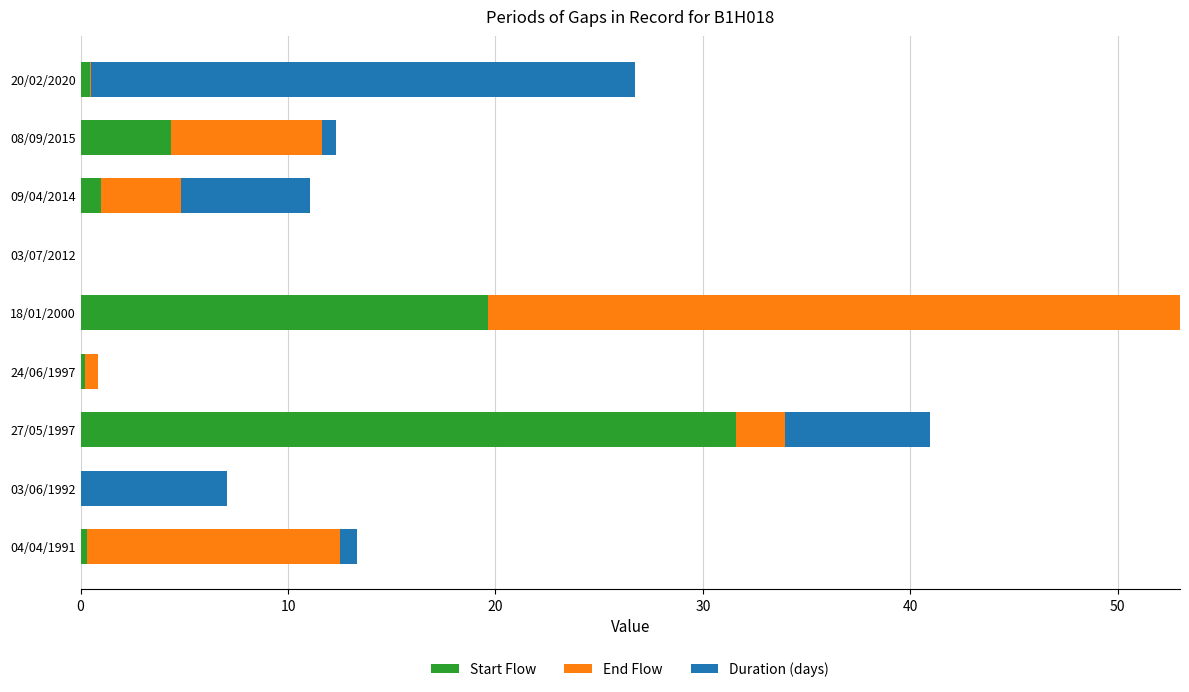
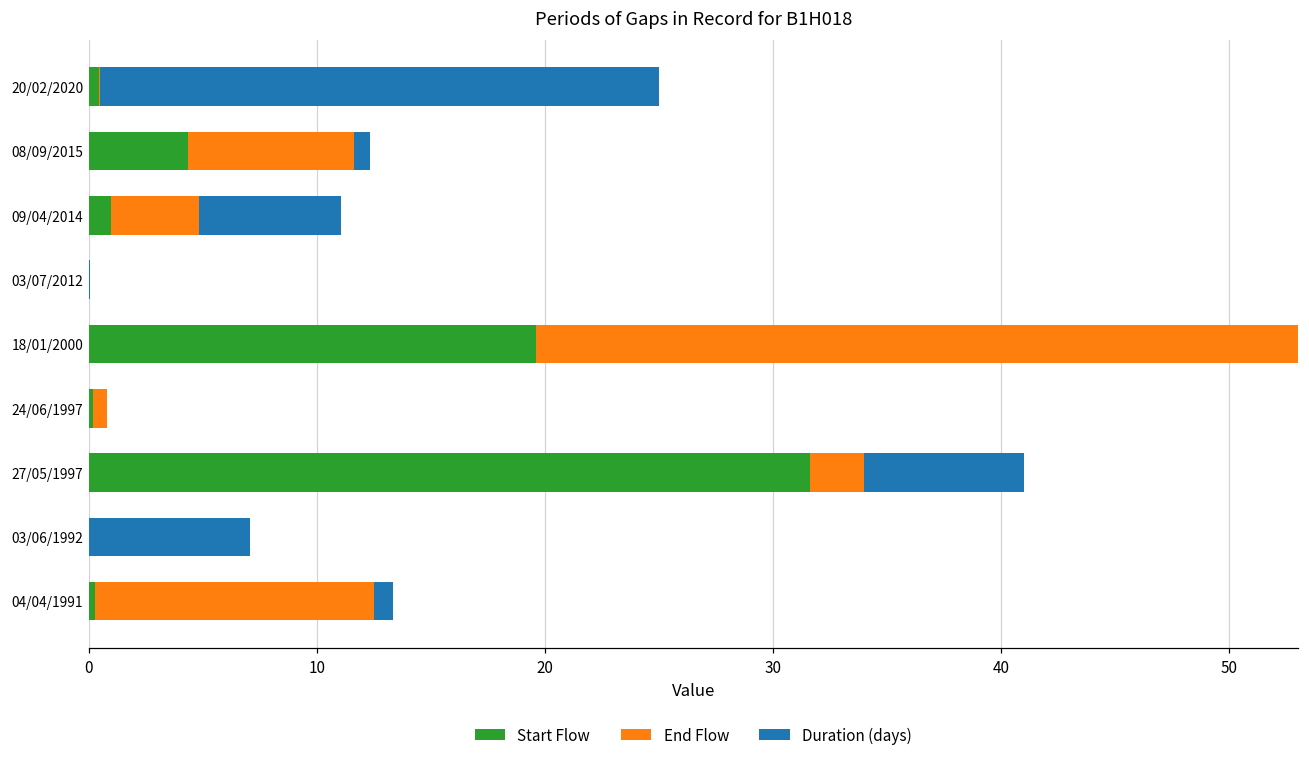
  {
    "Start Flow": {
      "20/02/2020": 0.5,
      "08/09/2015": 4.4,
      "09/04/2014": 1.0,
      "03/07/2012": 0.0,
      "18/01/2000": 19.6,
      "24/06/1997": 0.2,
      "27/05/1997": 31.6,
      "03/06/1992": 0.0,
      "04/04/1991": 0.3
    },
    "End Flow": {
      "08/09/2015": 7.3,
      "09/04/2014": 3.9,
      "03/07/2012": 0.0,
      "18/01/2000": 33.4,
      "24/06/1997": 0.6,
      "27/05/1997": 2.4,
      "03/06/1992": 0.0,
      "04/04/1991": 12.2
    },
    "Duration (days)": {
-     "20/02/2020": 26.2,
+     "20/02/2020": 24.5,
      "08/09/2015": 0.7,
      "09/04/2014": 6.2,
      "18/01/2000": 0.0,
      "24/06/1997": 0.0,
      "27/05/1997": 7.0,
      "03/06/1992": 7.1,
      "04/04/1991": 0.8
    }
  }
